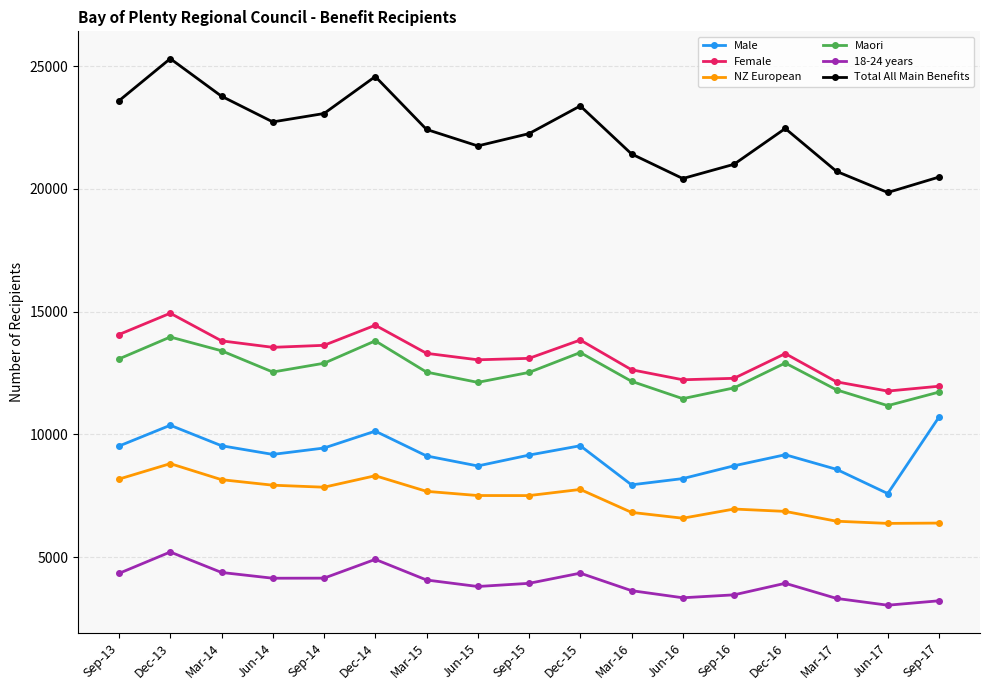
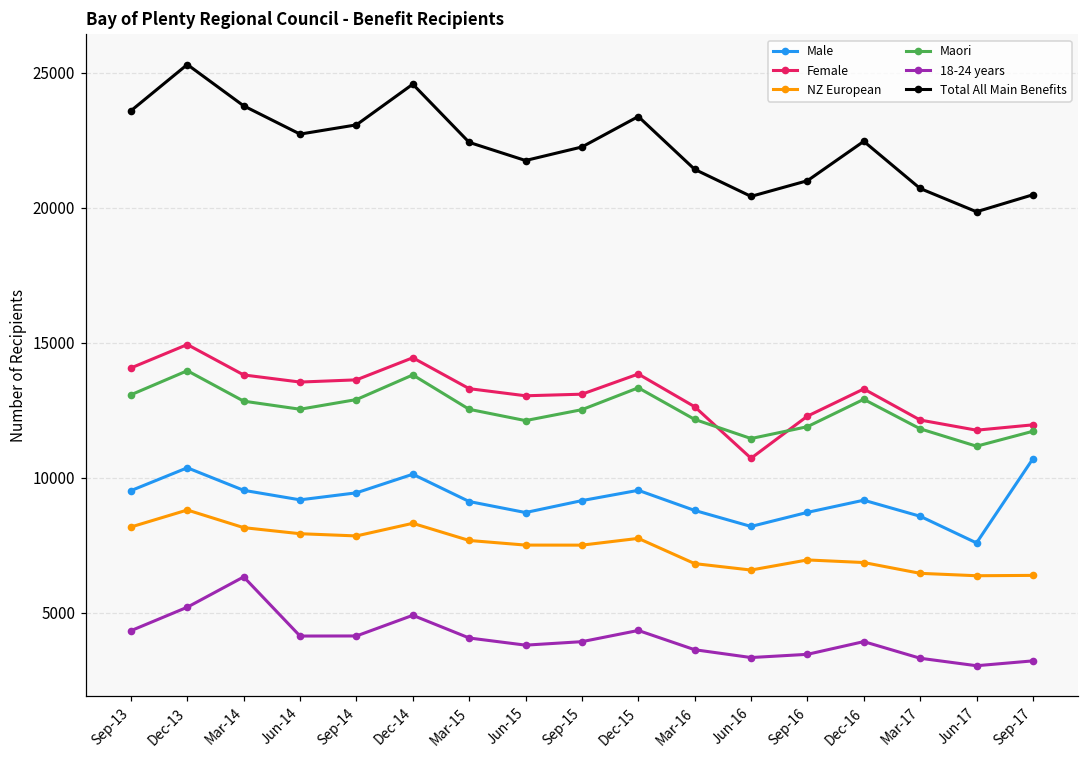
  {
    "Male": {
      "Sep-13": 9500,
      "Dec-13": 10400,
      "Mar-14": 9500,
      "Jun-14": 9200,
      "Sep-14": 9400,
      "Dec-14": 10100,
      "Mar-15": 9100,
      "Jun-15": 8700,
      "Sep-15": 9200,
      "Dec-15": 9500,
-     "Mar-16": 7900,
+     "Mar-16": 8800,
      "Jun-16": 8200,
      "Sep-16": 8700,
      "Dec-16": 9200,
      "Mar-17": 8600,
      "Jun-17": 7600,
      "Sep-17": 10700
    },
    "Female": {
      "Sep-13": 14100,
      "Dec-13": 14900,
      "Mar-14": 13800,
      "Jun-14": 13500,
      "Sep-14": 13600,
      "Dec-14": 14400,
      "Mar-15": 13300,
      "Jun-15": 13000,
      "Sep-15": 13100,
      "Dec-15": 13800,
      "Mar-16": 12600,
-     "Jun-16": 12200,
+     "Jun-16": 10700,
      "Sep-16": 12300,
      "Dec-16": 13300,
      "Mar-17": 12100,
      "Jun-17": 11800,
      "Sep-17": 12000
    },
    "NZ European": {
      "Sep-13": 8200,
      "Dec-13": 8800,
      "Mar-14": 8200,
      "Jun-14": 7900,
      "Sep-14": 7800,
      "Dec-14": 8300,
      "Mar-15": 7700,
      "Jun-15": 7500,
      "Sep-15": 7500,
      "Dec-15": 7800,
      "Mar-16": 6800,
      "Jun-16": 6600,
      "Sep-16": 7000,
      "Dec-16": 6900,
      "Mar-17": 6500,
      "Jun-17": 6400,
      "Sep-17": 6400
    },
    "Maori": {
      "Sep-13": 13100,
      "Dec-13": 14000,
-     "Mar-14": 13400,
+     "Mar-14": 12800,
      "Jun-14": 12500,
      "Sep-14": 12900,
      "Dec-14": 13800,
      "Mar-15": 12500,
      "Jun-15": 12100,
      "Sep-15": 12500,
      "Dec-15": 13300,
      "Mar-16": 12200,
      "Jun-16": 11500,
      "Sep-16": 11900,
      "Dec-16": 12900,
      "Mar-17": 11800,
      "Jun-17": 11200,
      "Sep-17": 11700
    },
    "18-24 years": {
      "Sep-13": 4300,
      "Dec-13": 5200,
-     "Mar-14": 4400,
+     "Mar-14": 6300,
      "Jun-14": 4100,
      "Sep-14": 4100,
      "Dec-14": 4900,
      "Mar-15": 4100,
      "Jun-15": 3800,
      "Sep-15": 3900,
      "Dec-15": 4300,
      "Mar-16": 3600,
      "Jun-16": 3300,
      "Sep-16": 3500,
      "Dec-16": 3900,
      "Mar-17": 3300,
      "Jun-17": 3000,
      "Sep-17": 3200
    },
    "Total All Main Benefits": {
      "Sep-13": 23600,
      "Dec-13": 25300,
      "Mar-14": 23800,
      "Jun-14": 22700,
      "Sep-14": 23100,
      "Dec-14": 24600,
      "Mar-15": 22400,
      "Jun-15": 21700,
      "Sep-15": 22200,
      "Dec-15": 23400,
      "Mar-16": 21400,
      "Jun-16": 20400,
      "Sep-16": 21000,
      "Dec-16": 22500,
      "Mar-17": 20700,
      "Jun-17": 19800,
      "Sep-17": 20500
    }
  }
